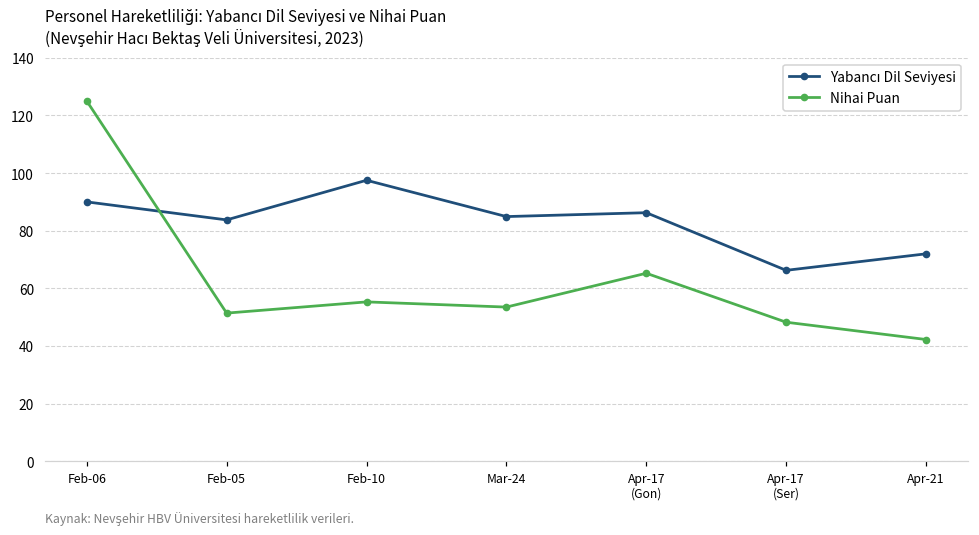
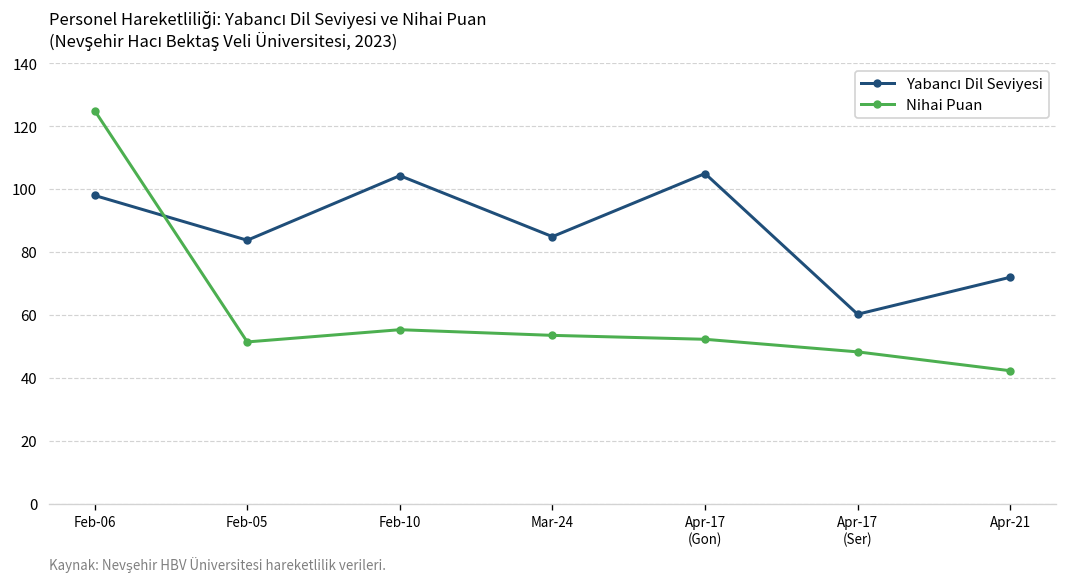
  {
    "Yabancı Dil Seviyesi": {
-     "Feb-06": 90,
+     "Feb-06": 98,
      "Feb-05": 84,
-     "Feb-10": 98,
+     "Feb-10": 104,
      "Mar-24": 85,
-     "Apr-17 (Gon)": 86,
-     "Apr-17 (Ser)": 66,
+     "Apr-17 (Gon)": 105,
+     "Apr-17 (Ser)": 60,
      "Apr-21": 72
    },
    "Nihai Puan": {
      "Feb-06": 125,
      "Feb-05": 51,
      "Feb-10": 55,
      "Mar-24": 54,
-     "Apr-17 (Gon)": 65,
+     "Apr-17 (Gon)": 52,
      "Apr-17 (Ser)": 48,
      "Apr-21": 42
    }
  }
